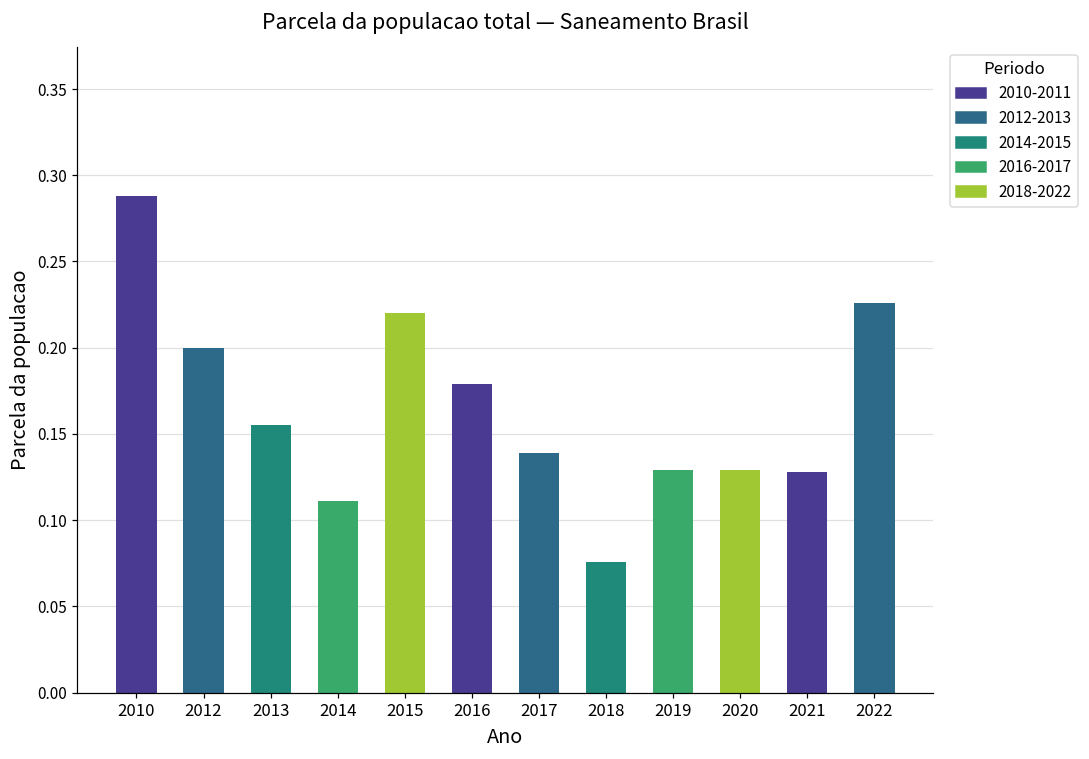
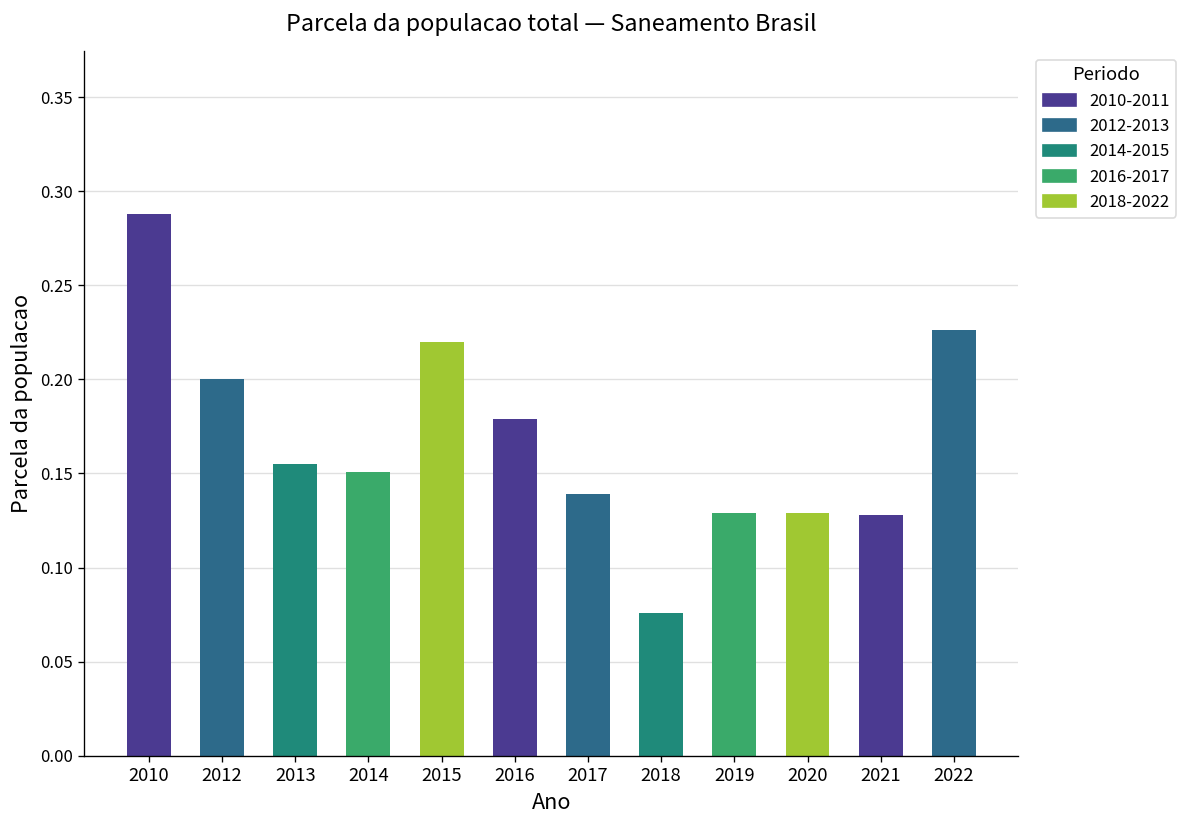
  {
    "2010": 0.288,
    "2012": 0.200,
    "2013": 0.155,
-   "2014": 0.111,
+   "2014": 0.151,
    "2015": 0.220,
    "2016": 0.179,
    "2017": 0.139,
    "2018": 0.076,
    "2019": 0.129,
    "2020": 0.129,
    "2021": 0.128,
    "2022": 0.226
  }
